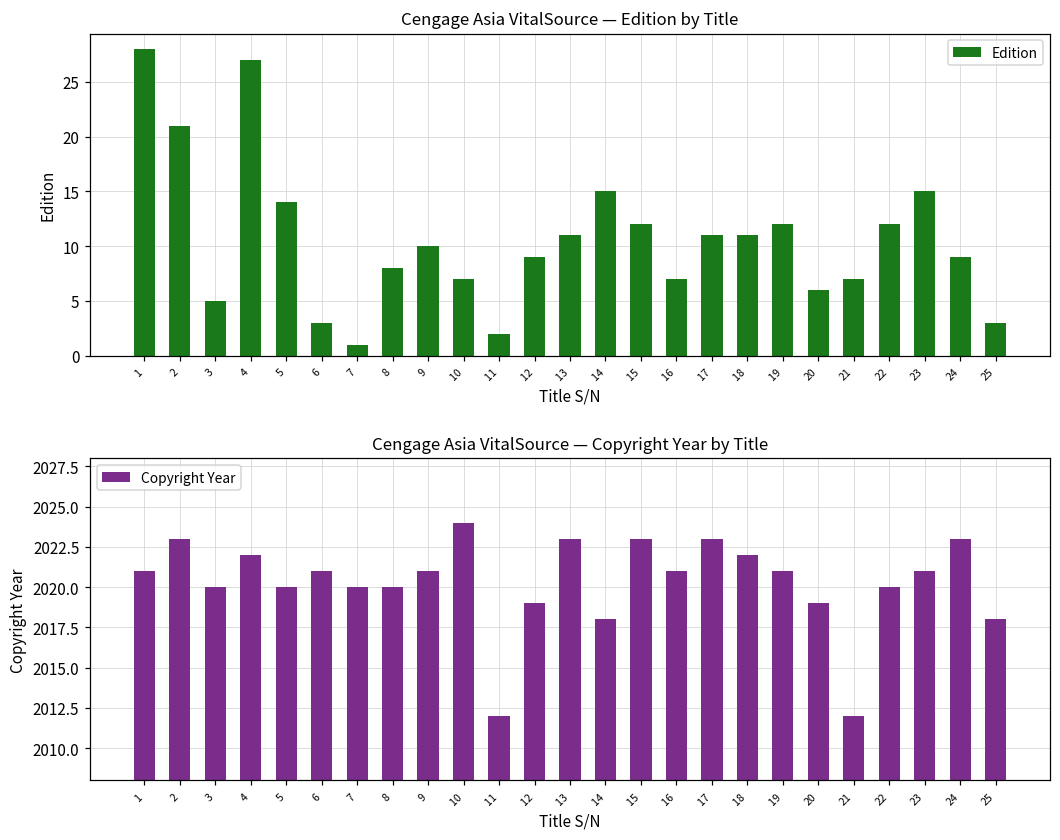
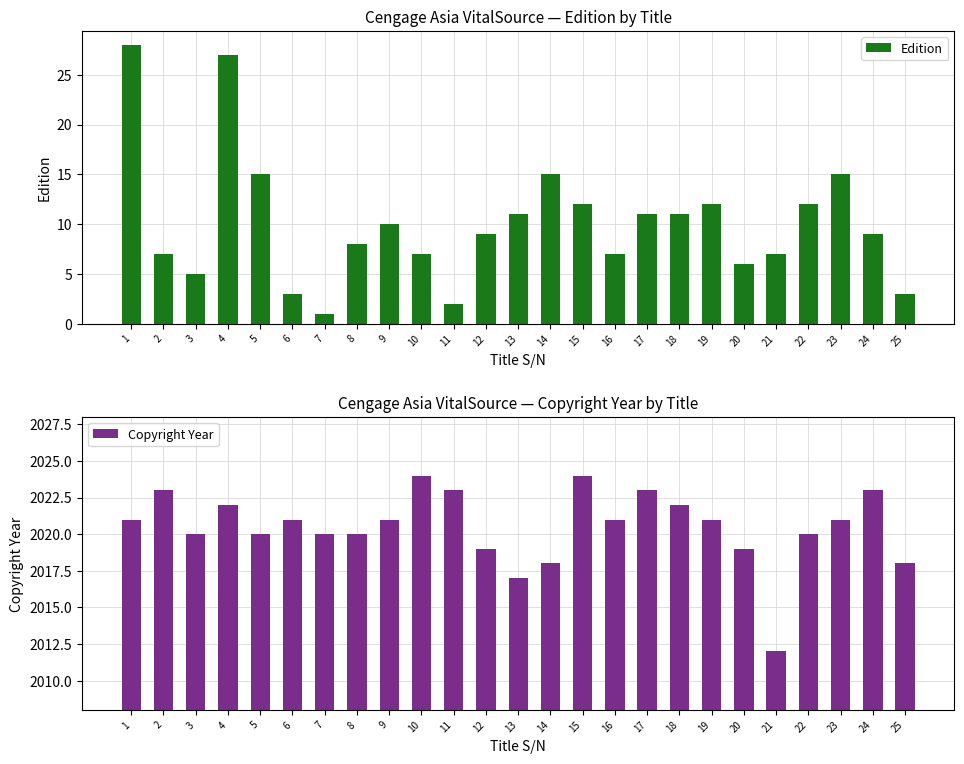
  {
    "Cengage Asia VitalSource — Edition by Title": {
      "1": 28,
-     "2": 21,
+     "2": 7,
      "3": 5,
      "4": 27,
-     "5": 14,
+     "5": 15,
      "6": 3,
      "7": 1,
      "8": 8,
      "9": 10,
      "10": 7,
      "11": 2,
      "12": 9,
      "13": 11,
      "14": 15,
      "15": 12,
      "16": 7,
      "17": 11,
      "18": 11,
      "19": 12,
      "20": 6,
      "21": 7,
      "22": 12,
      "23": 15,
      "24": 9,
      "25": 3
    },
    "Cengage Asia VitalSource — Copyright Year by Title": {
      "1": 2021,
      "2": 2023,
      "3": 2020,
      "4": 2022,
      "5": 2020,
      "6": 2021,
      "7": 2020,
      "8": 2020,
      "9": 2021,
      "10": 2024,
-     "11": 2012,
+     "11": 2023,
      "12": 2019,
-     "13": 2023,
+     "13": 2017,
      "14": 2018,
-     "15": 2023,
+     "15": 2024,
      "16": 2021,
      "17": 2023,
      "18": 2022,
      "19": 2021,
      "20": 2019,
      "21": 2012,
      "22": 2020,
      "23": 2021,
      "24": 2023,
      "25": 2018
    }
  }
